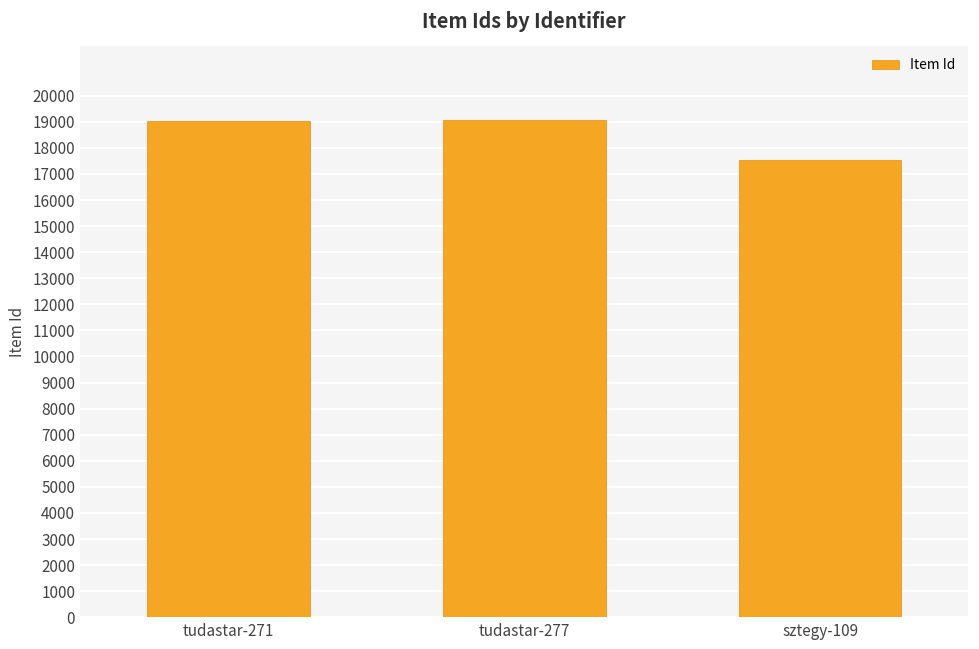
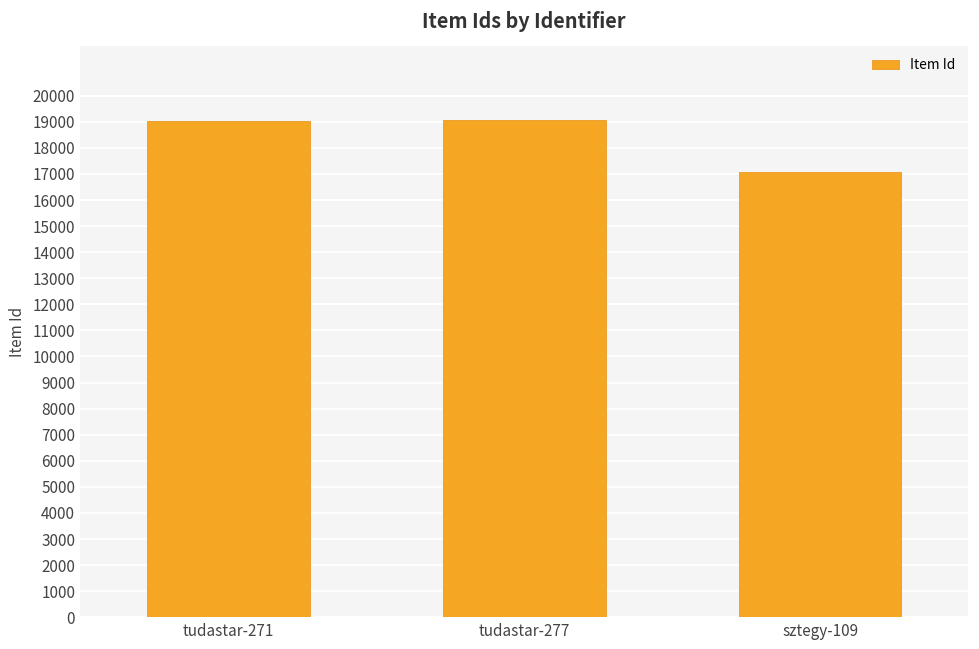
  {
    "tudastar-271": 19000,
    "tudastar-277": 19100,
-   "sztegy-109": 17600
+   "sztegy-109": 17100
  }
